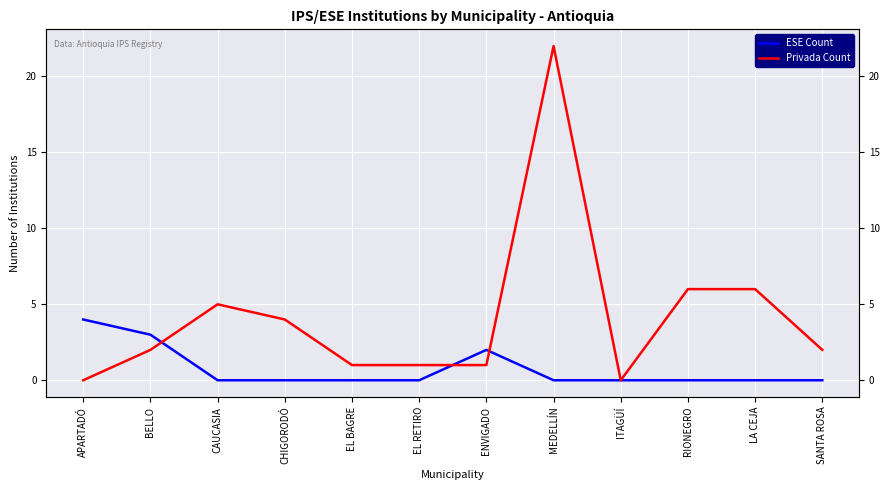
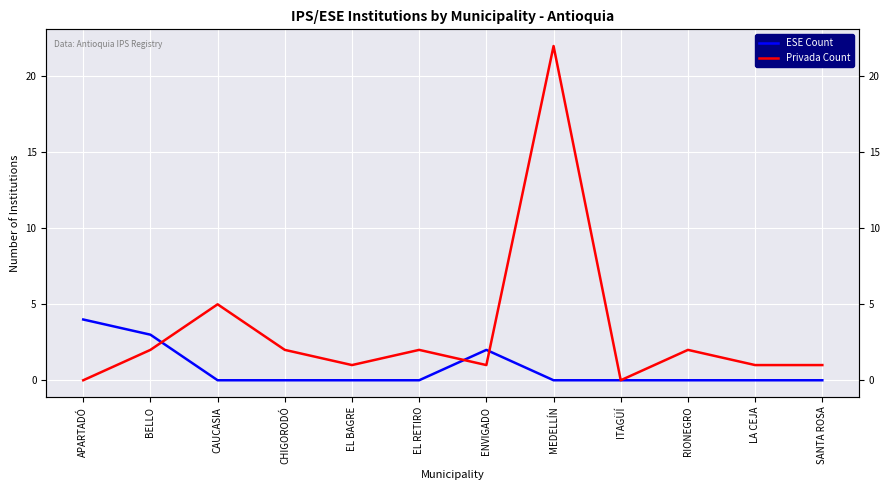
  {
    "ESE Count": {
      "APARTADÓ": 4,
      "BELLO": 3,
      "CAUCASIA": 0,
      "CHIGORODÓ": 0,
      "EL BAGRE": 0,
      "EL RETIRO": 0,
      "ENVIGADO": 2,
      "MEDELLÍN": 0,
      "RIONEGRO": 0,
      "LA CEJA": 0,
      "SANTA ROSA": 0
    },
    "Privada Count": {
      "APARTADÓ": 0,
      "BELLO": 2,
      "CAUCASIA": 5,
-     "CHIGORODÓ": 4,
+     "CHIGORODÓ": 2,
      "EL BAGRE": 1,
-     "EL RETIRO": 1,
+     "EL RETIRO": 2,
      "ENVIGADO": 1,
      "MEDELLÍN": 22,
-     "RIONEGRO": 6,
-     "LA CEJA": 6,
-     "SANTA ROSA": 2
+     "RIONEGRO": 2,
+     "LA CEJA": 1,
+     "SANTA ROSA": 1
    }
  }
